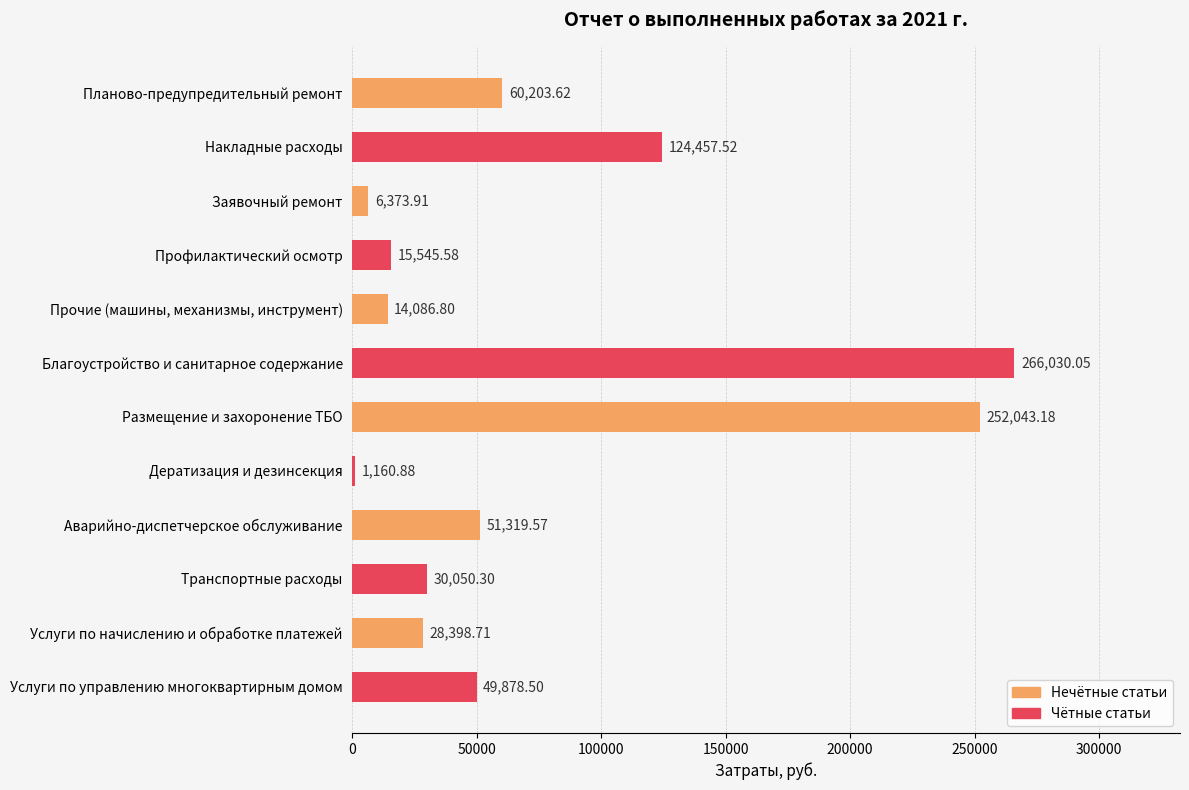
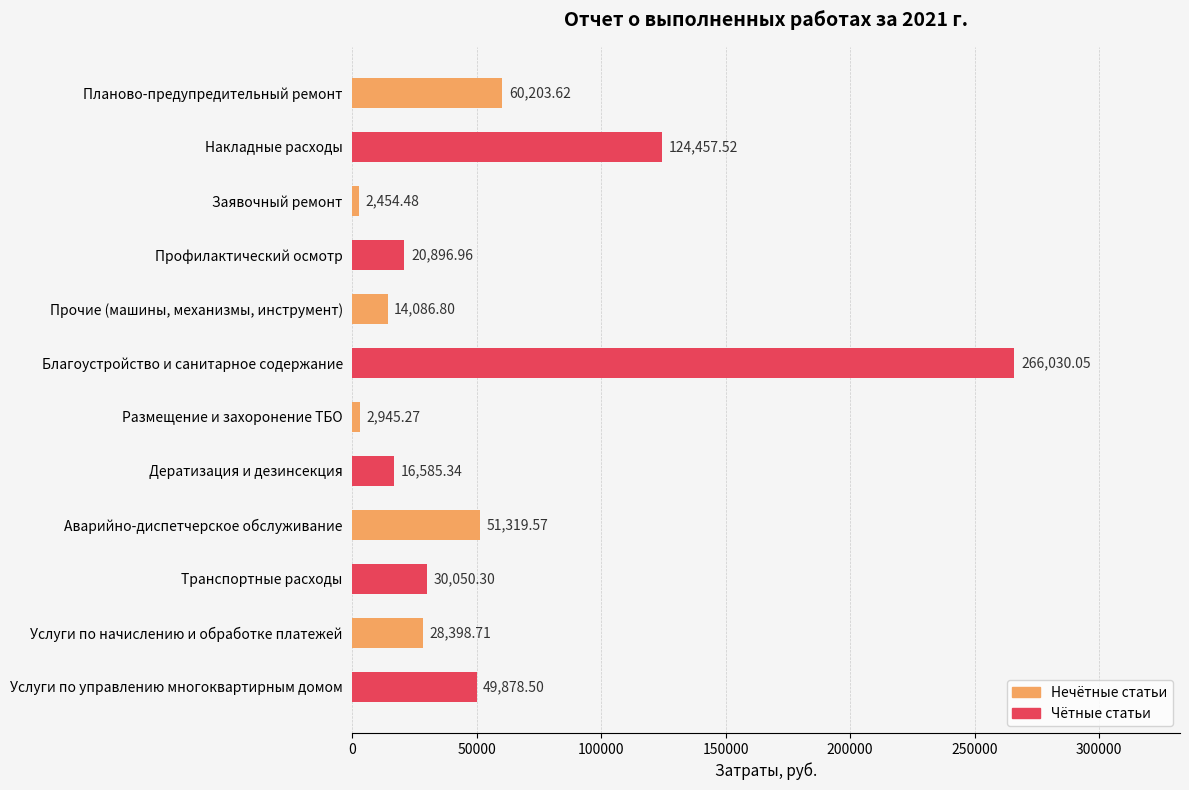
  {
    "Планово-предупредительный ремонт": "60,203.62",
    "Накладные расходы": "124,457.52",
-   "Заявочный ремонт": "6,373.91",
-   "Профилактический осмотр": "15,545.58",
+   "Заявочный ремонт": "2,454.48",
+   "Профилактический осмотр": "20,896.96",
    "Прочие (машины, механизмы, инструмент)": "14,086.80",
    "Благоустройство и санитарное содержание": "266,030.05",
-   "Размещение и захоронение ТБО": "252,043.18",
-   "Дератизация и дезинсекция": "1,160.88",
+   "Размещение и захоронение ТБО": "2,945.27",
+   "Дератизация и дезинсекция": "16,585.34",
    "Аварийно-диспетчерское обслуживание": "51,319.57",
    "Транспортные расходы": "30,050.30",
    "Услуги по начислению и обработке платежей": "28,398.71",
    "Услуги по управлению многоквартирным домом": "49,878.50"
  }
